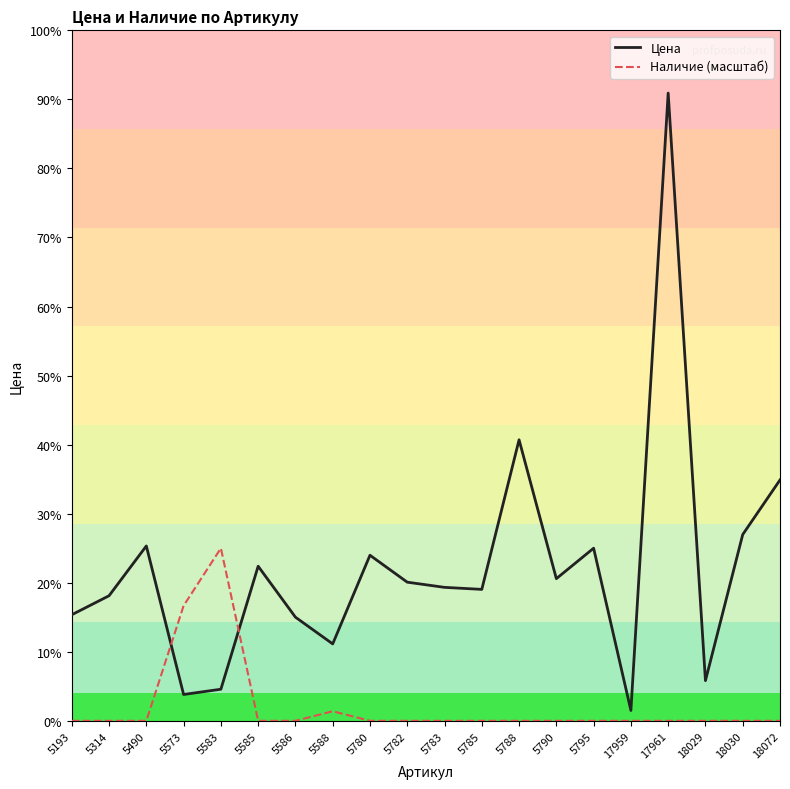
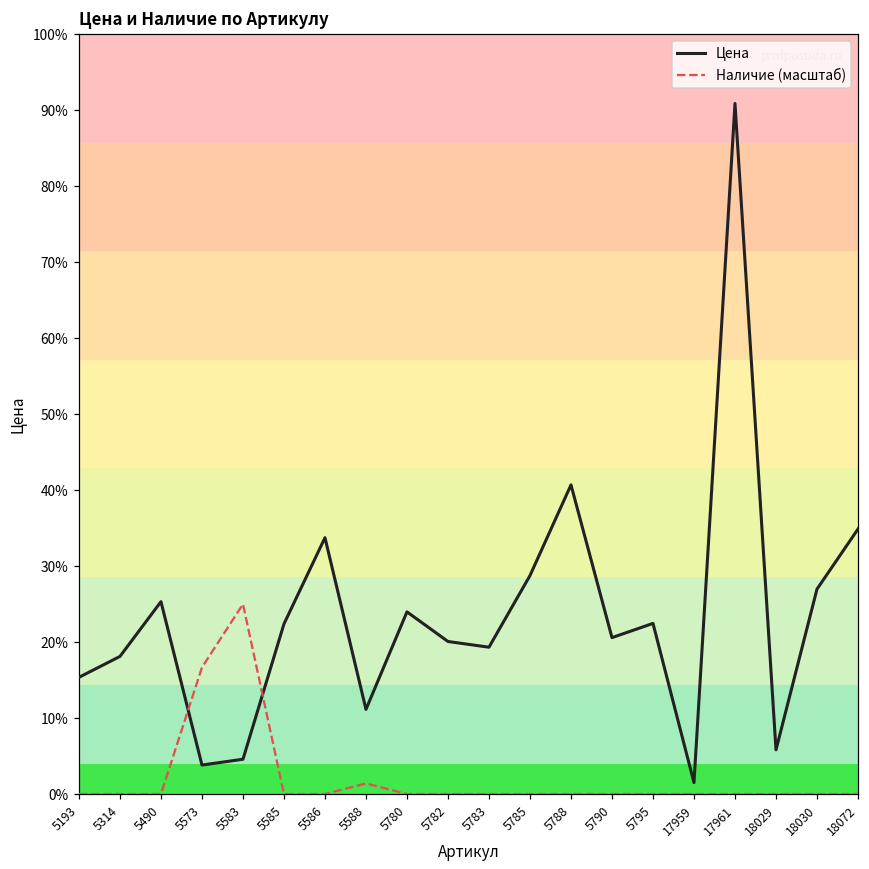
  {
    "Цена": {
      "5193": "15%",
      "5314": "18%",
      "5490": "25%",
      "5573": "4%",
      "5583": "5%",
      "5585": "22%",
-     "5586": "15%",
+     "5586": "34%",
      "5588": "11%",
      "5780": "24%",
      "5782": "20%",
      "5783": "19%",
-     "5785": "19%",
+     "5785": "29%",
      "5788": "41%",
      "5790": "21%",
-     "5795": "25%",
+     "5795": "22%",
      "17959": "1%",
      "17961": "91%",
      "18029": "6%",
      "18030": "27%",
      "18072": "35%"
    },
    "Наличие (масштаб)": {
      "5193": "0%",
      "5314": "0%",
      "5490": "0%",
      "5573": "17%",
      "5583": "25%",
      "5585": "0%",
      "5586": "0%",
      "5588": "1%",
      "5780": "0%",
      "5782": "0%",
      "5783": "0%",
      "5785": "0%",
      "5788": "0%",
      "5790": "0%",
      "5795": "0%",
      "17959": "0%",
      "17961": "0%",
      "18029": "0%",
      "18030": "0%",
      "18072": "0%"
    }
  }
